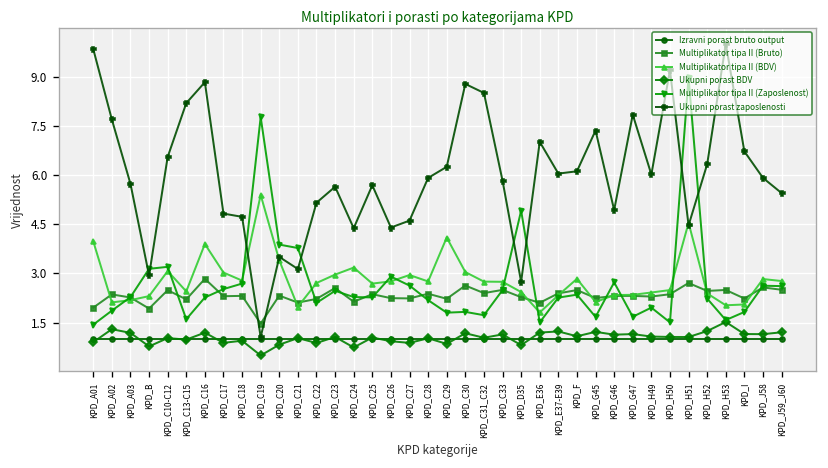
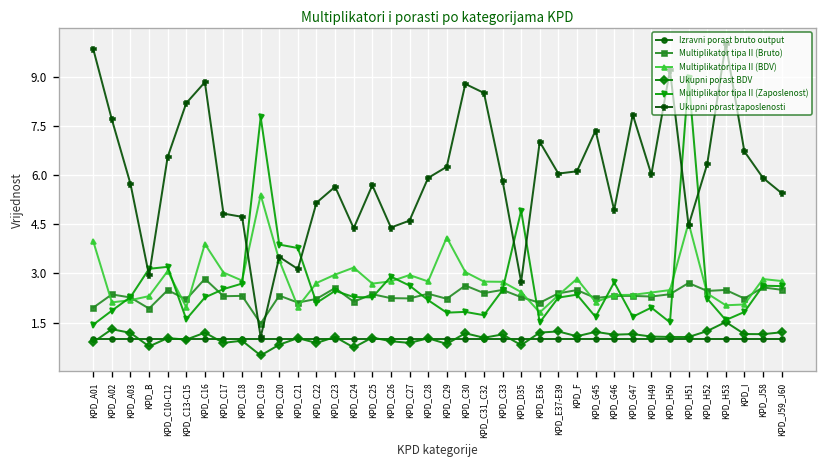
  {
    "Multiplikator tipa II (BDV)": {
      "KPD_A01": 4.0,
      "KPD_A02": 2.1,
      "KPD_B": 2.3,
      "KPD_C10-C12": 3.1,
-     "KPD_C13-C15": 2.4,
+     "KPD_C13-C15": 2.0,
      "KPD_C16": 3.9,
      "KPD_C17": 3.0,
      "KPD_C19": 5.4,
      "KPD_C20": 3.4,
      "KPD_C21": 2.0,
      "KPD_C22": 2.7,
      "KPD_C23": 3.0,
      "KPD_C24": 3.2,
      "KPD_C25": 2.7,
      "KPD_C26": 2.8,
      "KPD_C27": 2.9,
      "KPD_C28": 2.8,
      "KPD_C29": 4.1,
      "KPD_C30": 3.0,
      "KPD_C31_C32": 2.7,
      "KPD_C33": 2.7,
      "KPD_D35": 2.4,
      "KPD_E36": 1.8,
      "KPD_F": 2.8,
      "KPD_G45": 2.1,
      "KPD_H49": 2.4,
      "KPD_H50": 2.5,
      "KPD_H53": 2.0,
      "KPD_I": 2.1,
      "KPD_J58": 2.8,
      "KPD_J59_J60": 2.8
    }
  }
